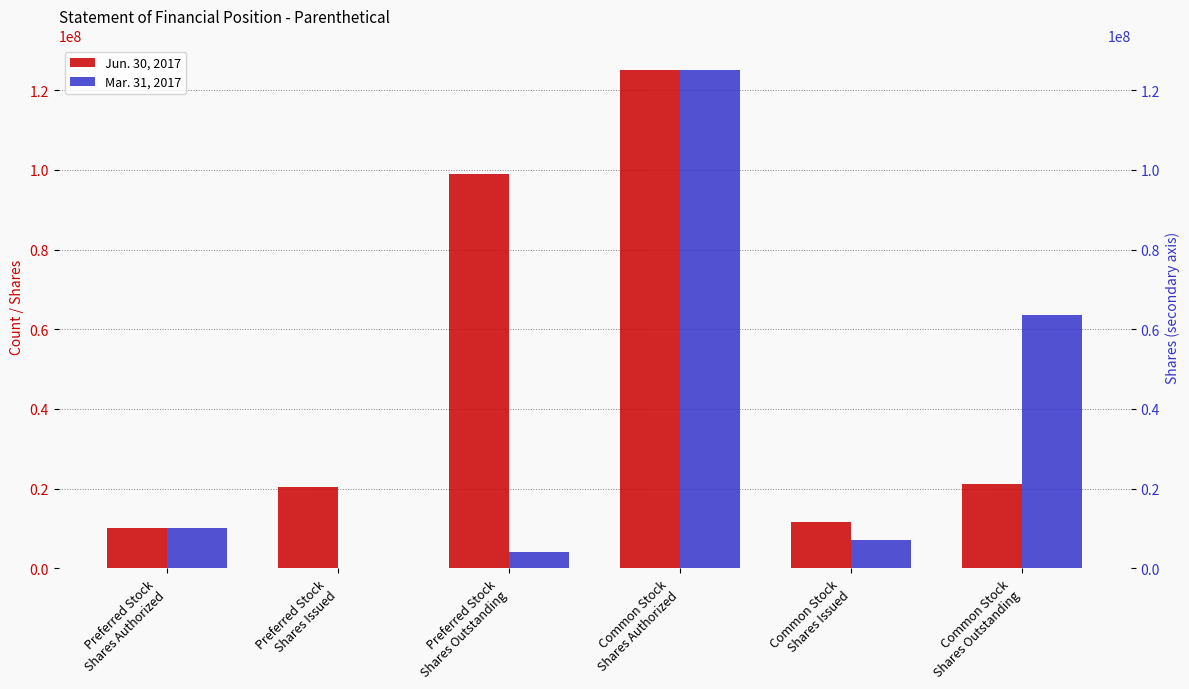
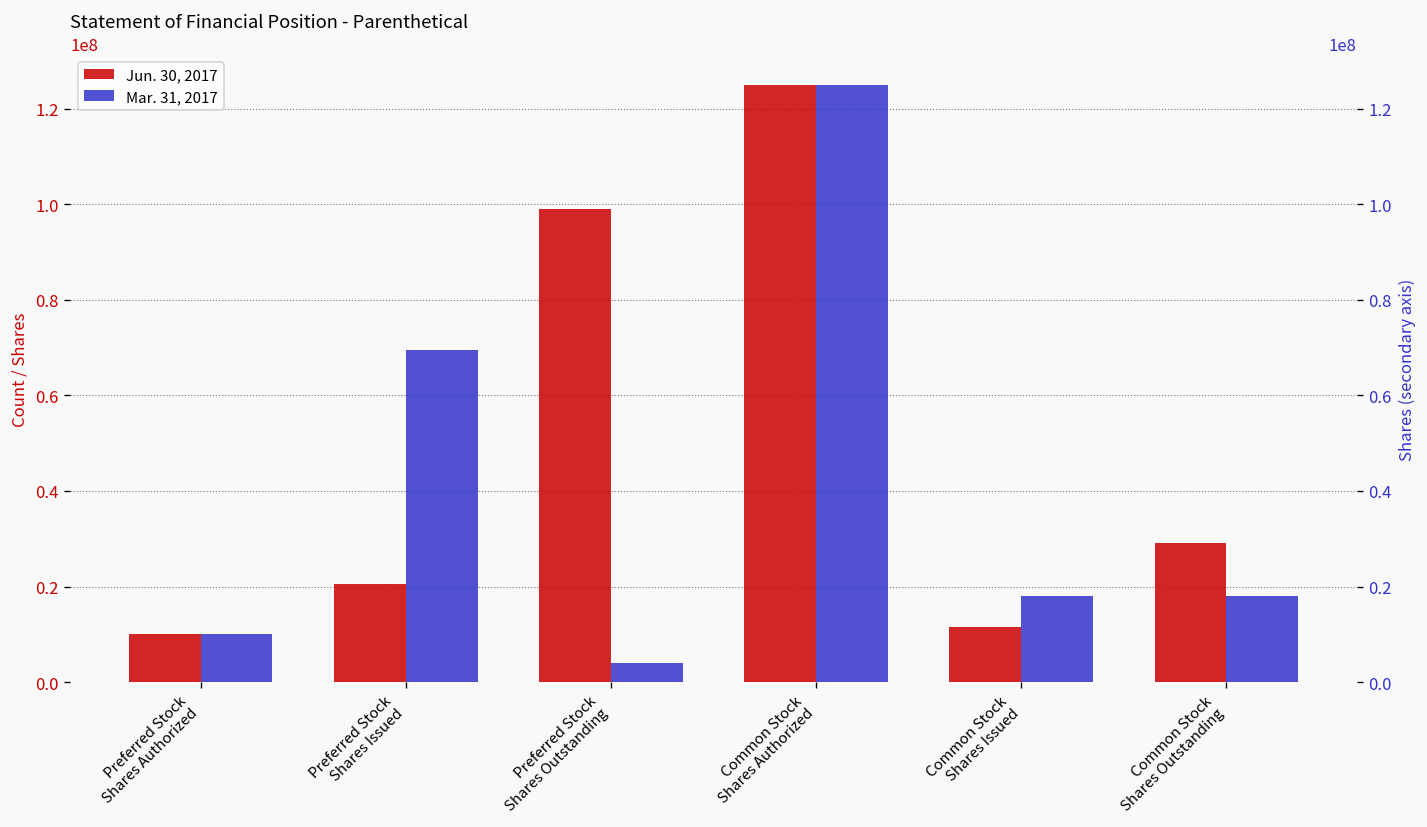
  {
    "Jun. 30, 2017": {
      "Preferred Stock Shares Authorized": 10000000,
      "Preferred Stock Shares Issued": 21000000,
      "Preferred Stock Shares Outstanding": 99000000,
      "Common Stock Shares Authorized": 125000000,
      "Common Stock Shares Issued": 12000000,
-     "Common Stock Shares Outstanding": 21000000
+     "Common Stock Shares Outstanding": 29000000
    },
    "Mar. 31, 2017": {
      "Preferred Stock Shares Authorized": 10000000,
-     "Preferred Stock Shares Issued": 0,
+     "Preferred Stock Shares Issued": 70000000,
      "Preferred Stock Shares Outstanding": 4000000,
      "Common Stock Shares Authorized": 125000000,
-     "Common Stock Shares Issued": 7000000,
-     "Common Stock Shares Outstanding": 63000000
+     "Common Stock Shares Issued": 18000000,
+     "Common Stock Shares Outstanding": 18000000
    }
  }
